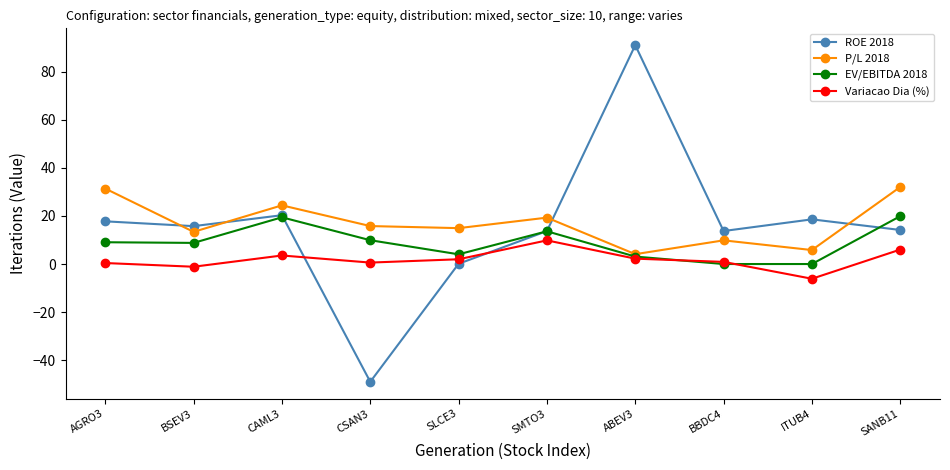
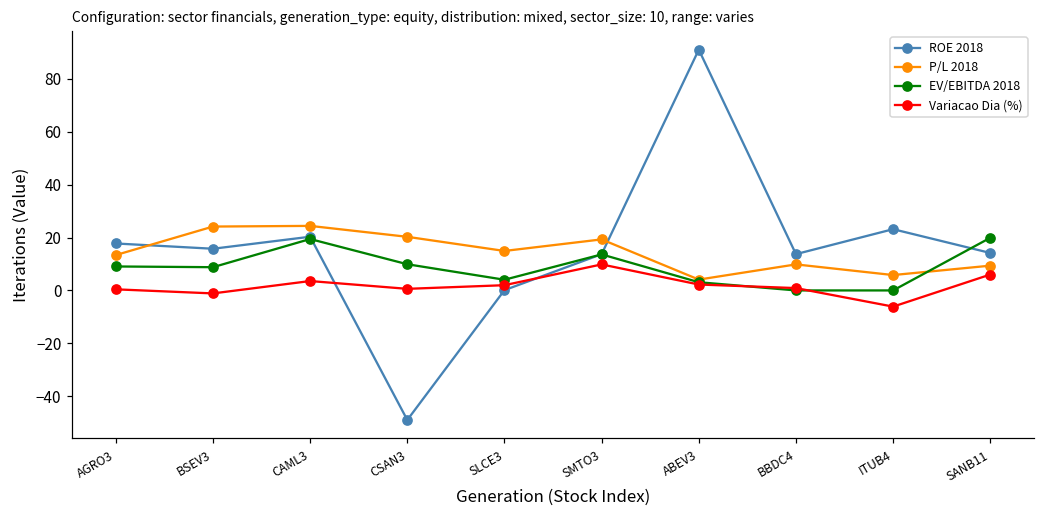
  {
    "ROE 2018": {
      "AGRO3": 18,
      "BSEV3": 16,
      "CSAN3": -49,
      "SLCE3": 0,
      "ABEV3": 91,
      "BBDC4": 14,
-     "ITUB4": 19,
+     "ITUB4": 23,
      "SANB11": 14
    },
    "P/L 2018": {
-     "AGRO3": 31,
-     "BSEV3": 13,
+     "AGRO3": 13,
+     "BSEV3": 24,
      "CAML3": 24,
-     "CSAN3": 16,
+     "CSAN3": 20,
      "SLCE3": 15,
      "SMTO3": 19,
      "BBDC4": 10,
      "ITUB4": 6,
-     "SANB11": 32
+     "SANB11": 9
    },
    "EV/EBITDA 2018": {
      "AGRO3": 9,
      "BSEV3": 9,
      "CSAN3": 10,
      "SLCE3": 4,
      "ITUB4": 0,
      "SANB11": 20
    },
    "Variacao Dia (%)": {
      "AGRO3": 0,
      "BSEV3": -1,
      "CAML3": 4,
      "CSAN3": 1,
      "SLCE3": 2,
      "SMTO3": 10,
      "ITUB4": -6,
      "SANB11": 6
    }
  }
